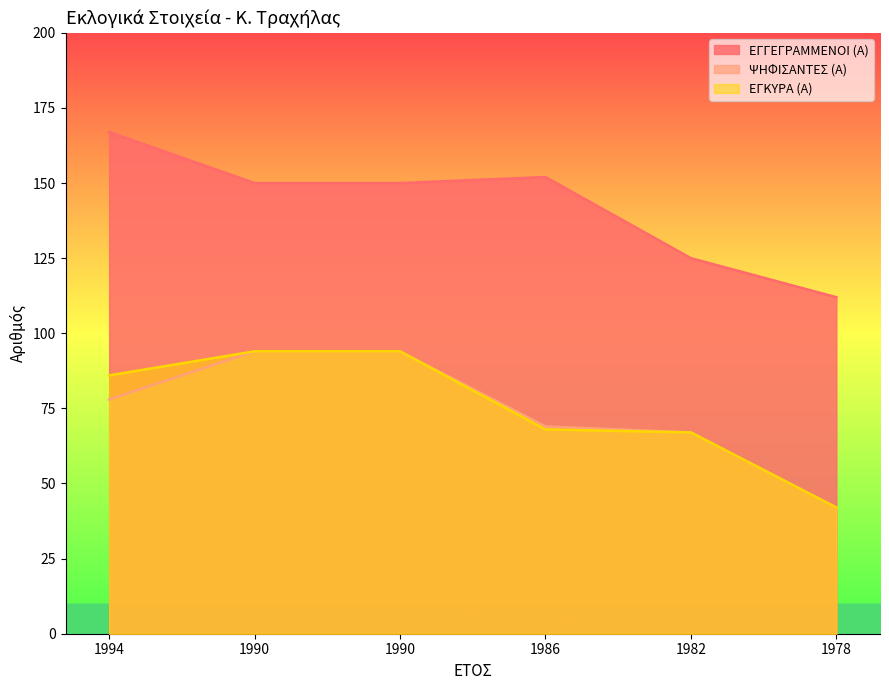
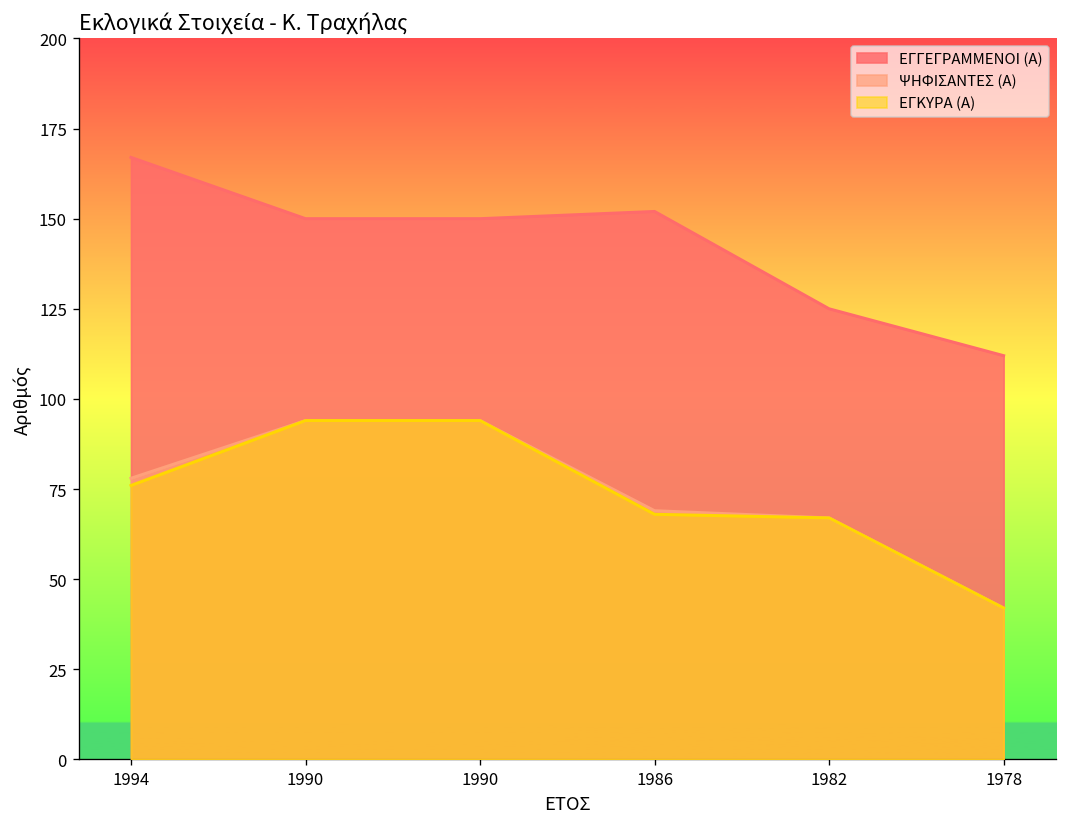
  {
    "ΕΓΚΥΡΑ (Α)": {
-     "1994": 86,
+     "1994": 76,
      "1986": 68
    }
  }
